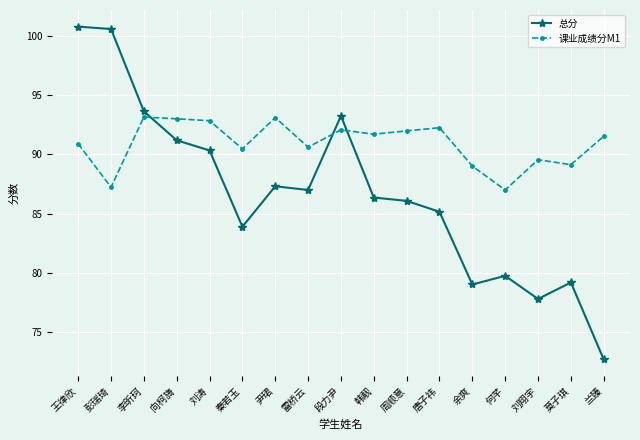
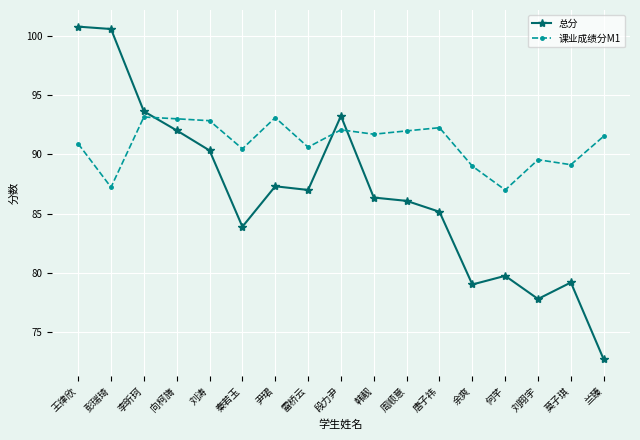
  {
    "总分": {
      "王律欣": 100.8,
      "彭瑞琦": 100.6,
      "李昕珂": 93.6,
-     "向柯旖": 91.2,
+     "向柯旖": 92.0,
      "刘涛": 90.3,
      "秦若玉": 83.9,
      "尹珺": 87.3,
      "雷桥云": 87.0,
      "段力尹": 93.2,
      "韩靓": 86.4,
      "周顺意": 86.1,
      "唐子祎": 85.2,
      "余爽": 79.0,
      "何芊": 79.8,
      "刘翔宇": 77.8,
      "莫子琪": 79.2,
      "兰臻": 72.7
    },
    "课业成绩分M1": {
      "王律欣": 90.9,
      "彭瑞琦": 87.2,
      "李昕珂": 93.2,
      "向柯旖": 93.0,
      "刘涛": 92.8,
      "秦若玉": 90.5,
      "尹珺": 93.1,
      "雷桥云": 90.6,
      "段力尹": 92.1,
      "韩靓": 91.7,
      "周顺意": 92.0,
      "唐子祎": 92.3,
      "余爽": 89.0,
      "何芊": 87.0,
      "刘翔宇": 89.6,
      "莫子琪": 89.1,
      "兰臻": 91.5
    }
  }
